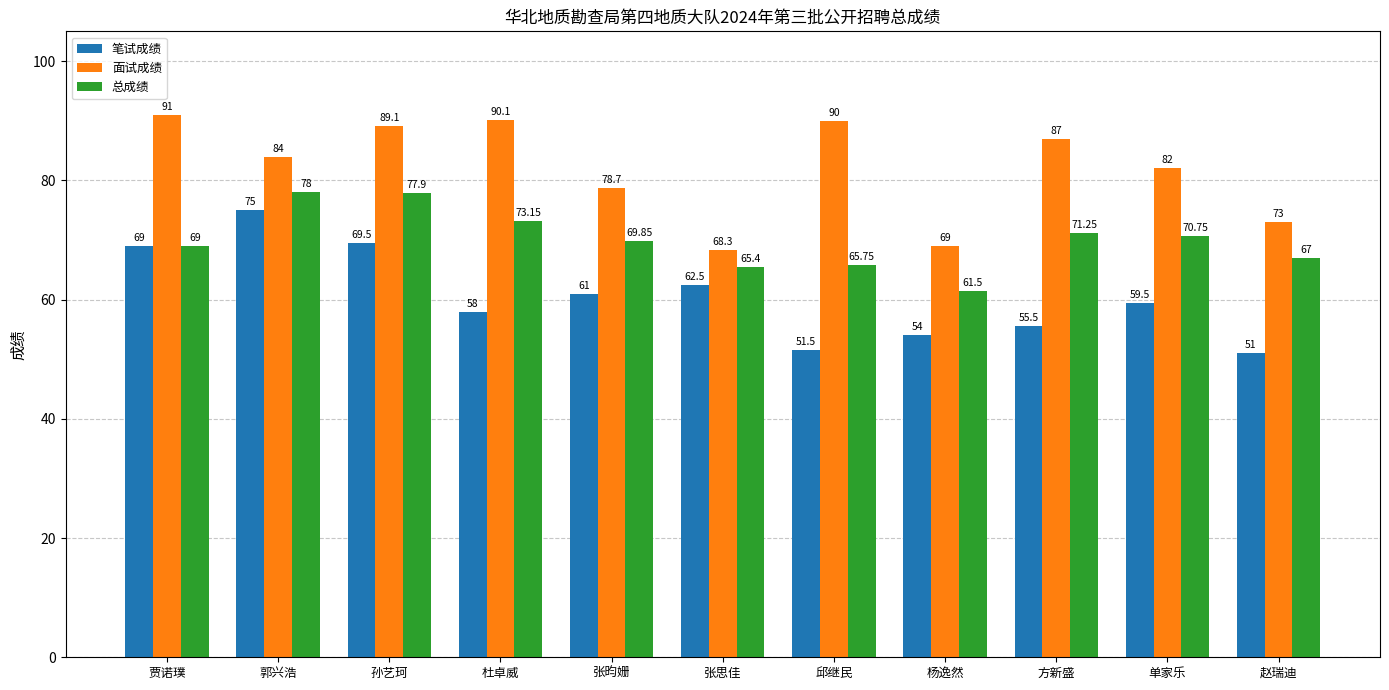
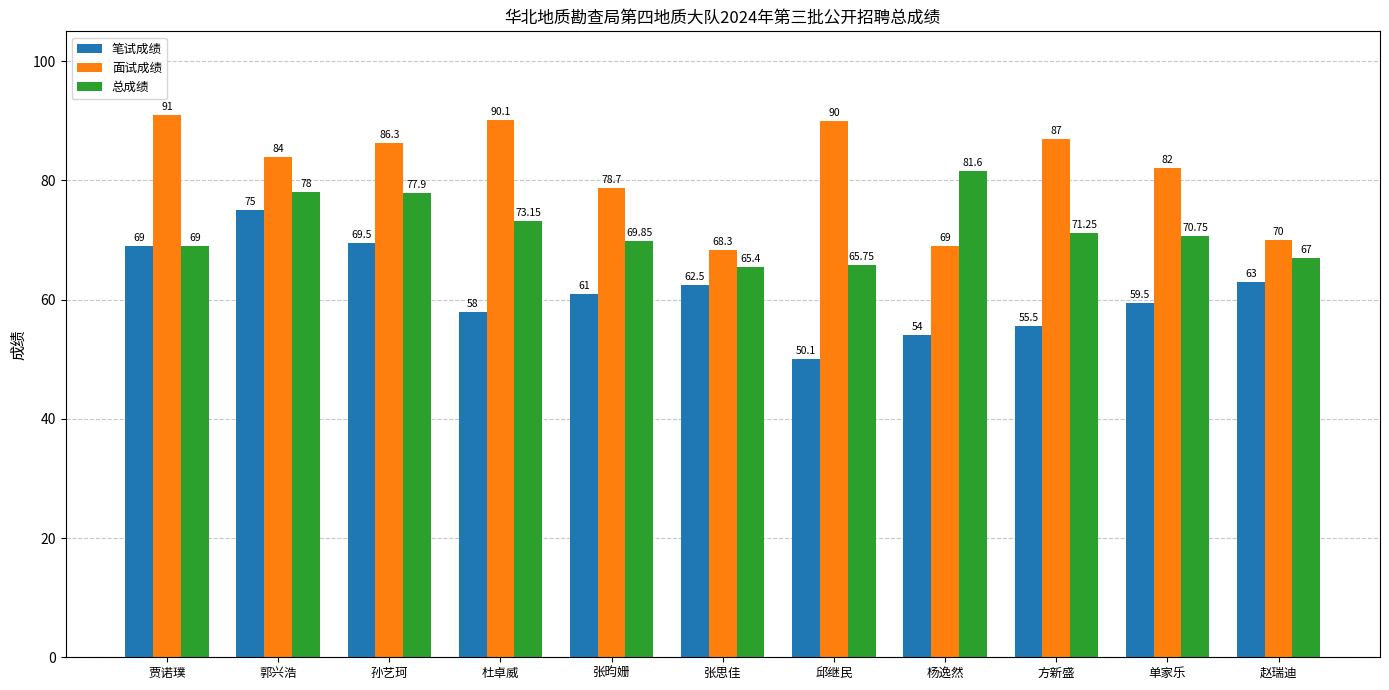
  {
    "笔试成绩": {
      "贾诺璞": 69,
      "郭兴浩": 75,
      "孙艺珂": 69.5,
      "杜卓威": 58,
      "张昀姗": 61,
      "张思佳": 62.5,
-     "邱继民": 51.5,
+     "邱继民": 50.1,
      "杨逸然": 54,
      "方新盛": 55.5,
      "单家乐": 59.5,
-     "赵瑞迪": 51
+     "赵瑞迪": 63
    },
    "面试成绩": {
      "贾诺璞": 91,
      "郭兴浩": 84,
-     "孙艺珂": 89.1,
+     "孙艺珂": 86.3,
      "杜卓威": 90.1,
      "张昀姗": 78.7,
      "张思佳": 68.3,
      "邱继民": 90,
      "杨逸然": 69,
      "方新盛": 87,
      "单家乐": 82,
-     "赵瑞迪": 73
+     "赵瑞迪": 70
    },
    "总成绩": {
      "贾诺璞": 69,
      "郭兴浩": 78,
      "孙艺珂": 77.9,
      "杜卓威": 73.15,
      "张昀姗": 69.85,
      "张思佳": 65.4,
      "邱继民": 65.75,
-     "杨逸然": 61.5,
+     "杨逸然": 81.6,
      "方新盛": 71.25,
      "单家乐": 70.75,
      "赵瑞迪": 67
    }
  }
